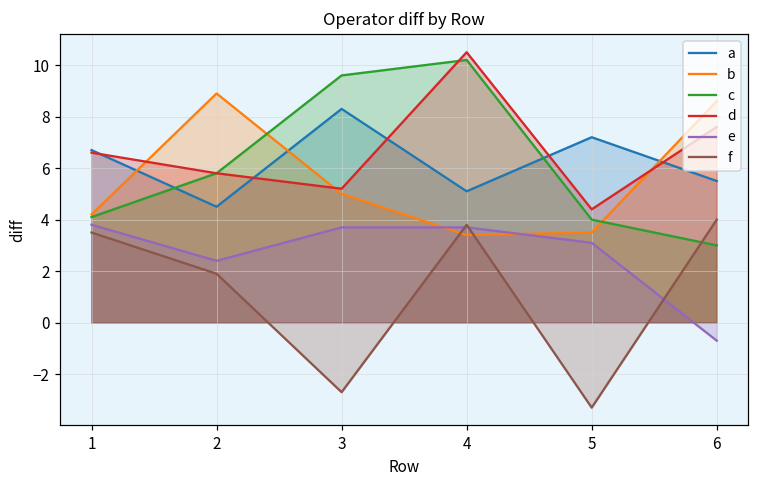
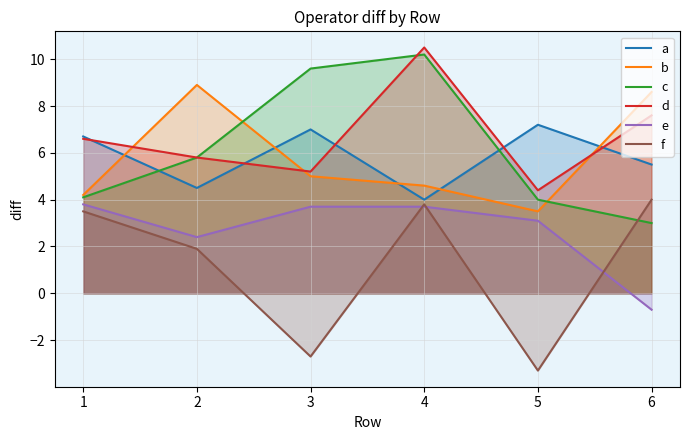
  {
    "a": {
      "2": 4.5,
-     "3": 8.3,
-     "4": 5.1,
+     "3": 7.0,
+     "4": 4.0,
      "5": 7.2,
      "6": 5.5
    },
    "b": {
      "2": 8.9,
      "3": 5.0,
-     "4": 3.4,
+     "4": 4.6,
      "5": 3.5
    },
    "c": {
      "3": 9.6,
      "4": 10.2,
      "5": 4.0,
      "6": 3.0
    },
    "d": {
      "3": 5.2,
      "4": 10.5,
      "5": 4.4
    }
  }
